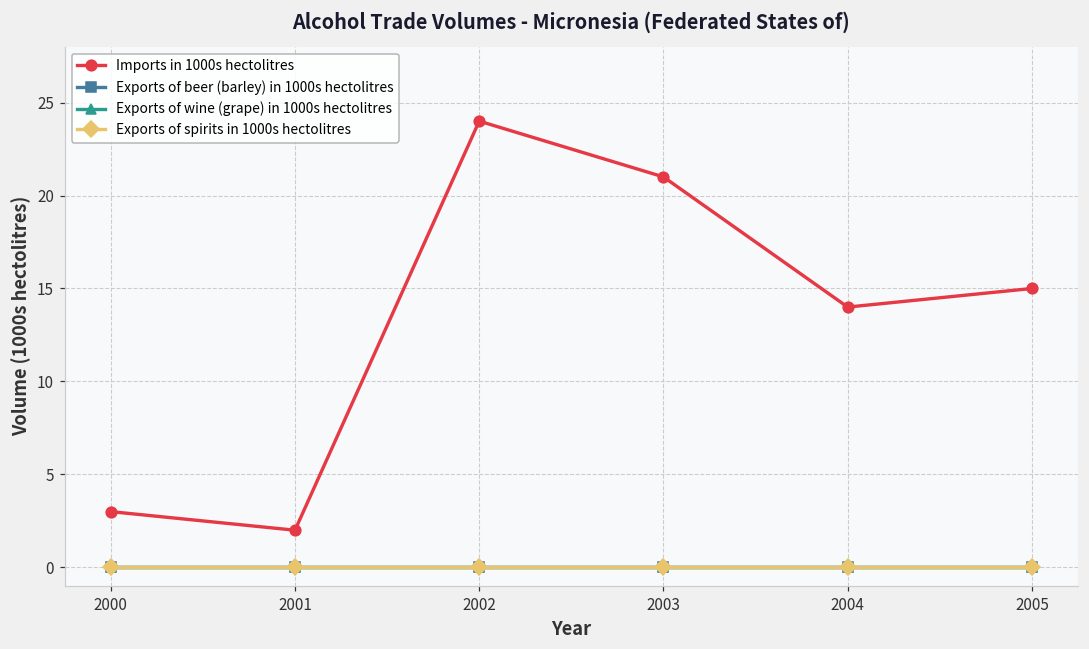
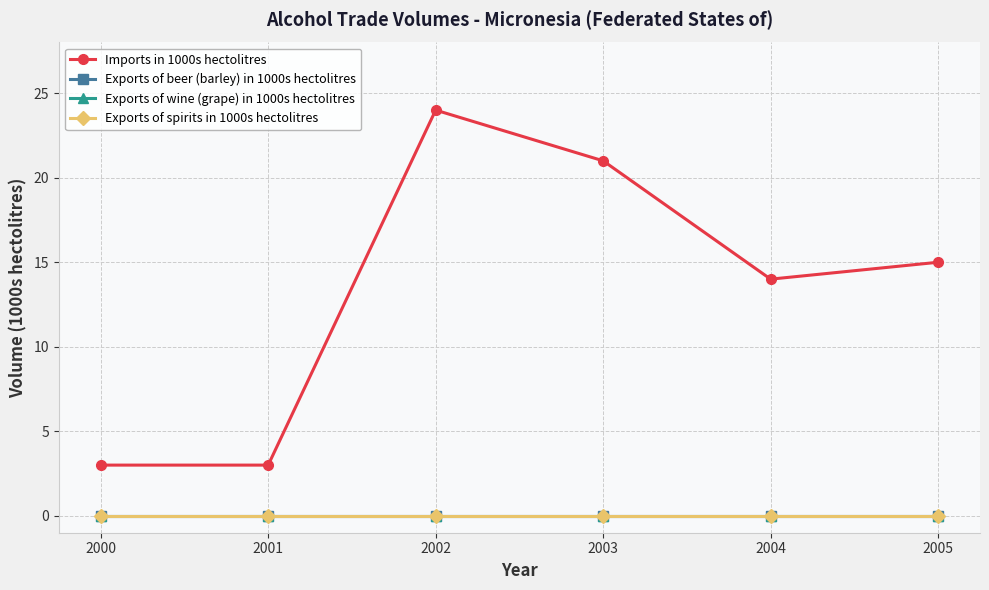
  {
    "Imports in 1000s hectolitres": {
      "2000": 3,
-     "2001": 2,
+     "2001": 3,
      "2002": 24,
      "2003": 21,
      "2004": 14,
      "2005": 15
    },
    "Exports of spirits in 1000s hectolitres": {
      "2000": 0,
      "2001": 0,
      "2002": 0,
      "2003": 0,
      "2004": 0,
      "2005": 0
    }
  }
